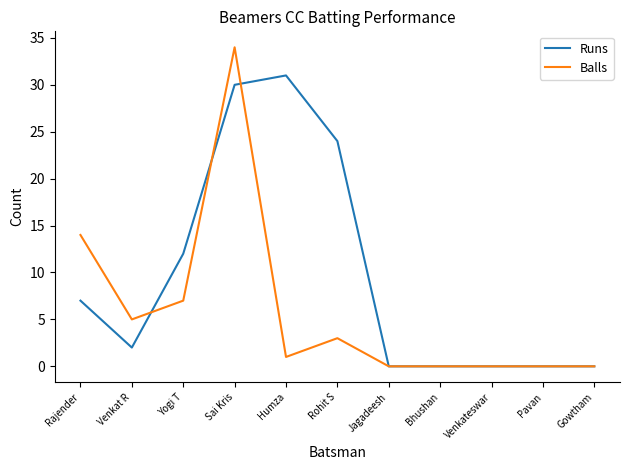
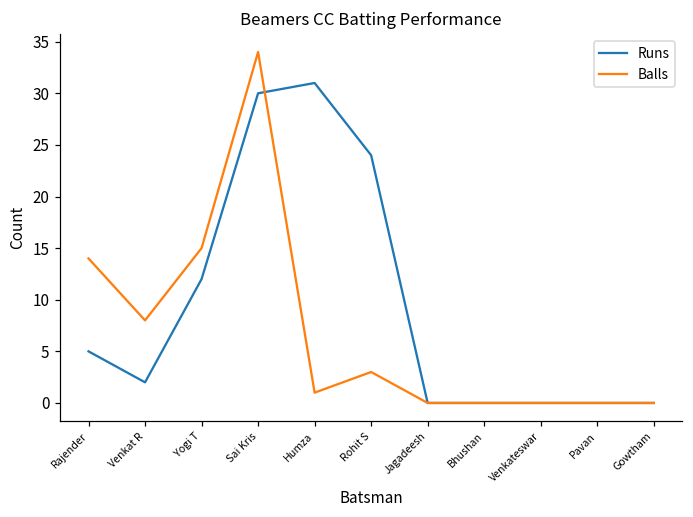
  {
    "Runs": {
-     "Rajender": 7,
+     "Rajender": 5,
      "Venkat R": 2,
      "Yogi T": 12,
      "Sai Kris": 30,
      "Humza": 31,
      "Rohit S": 24
    },
    "Balls": {
      "Rajender": 14,
-     "Venkat R": 5,
-     "Yogi T": 7,
+     "Venkat R": 8,
+     "Yogi T": 15,
      "Sai Kris": 34,
      "Humza": 1,
      "Rohit S": 3
    }
  }
